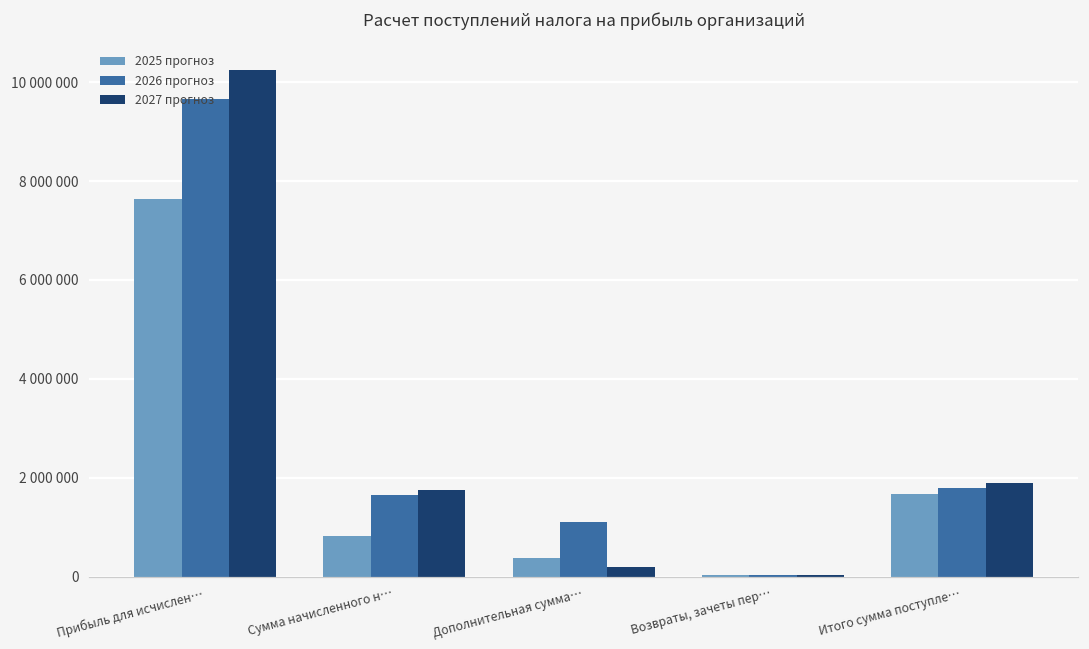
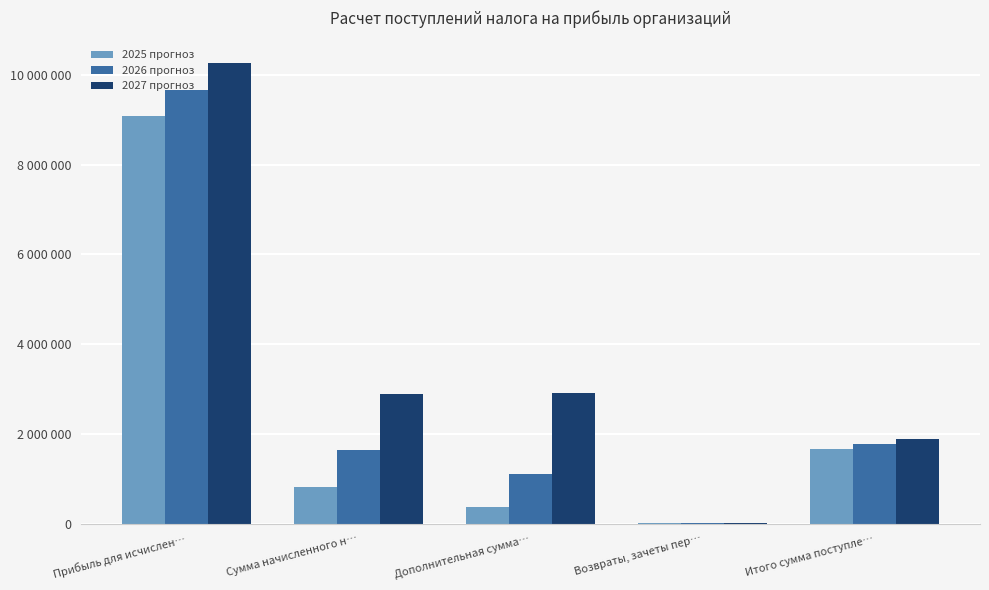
  {
    "2025 прогноз": {
-     "Прибыль для исчислен…": 7600000,
+     "Прибыль для исчислен…": 9100000,
      "Сумма начисленного н…": 800000,
      "Дополнительная сумма…": 400000,
      "Итого сумма поступле…": 1700000
    },
    "2026 прогноз": {
      "Прибыль для исчислен…": 9700000,
      "Сумма начисленного н…": 1600000,
      "Дополнительная сумма…": 1100000,
      "Итого сумма поступле…": 1800000
    },
    "2027 прогноз": {
      "Прибыль для исчислен…": 10300000,
-     "Сумма начисленного н…": 1700000,
-     "Дополнительная сумма…": 200000,
+     "Сумма начисленного н…": 2900000,
+     "Дополнительная сумма…": 2900000,
      "Итого сумма поступле…": 1900000
    }
  }
